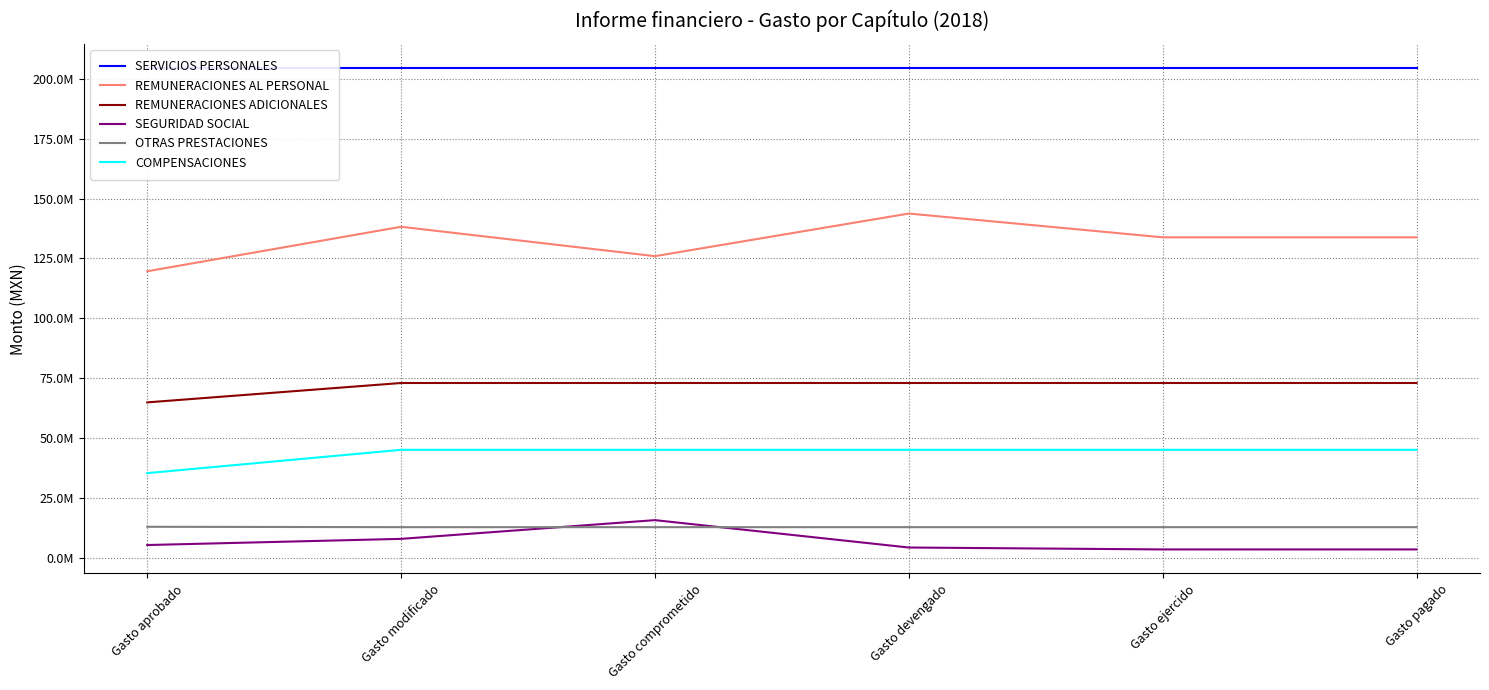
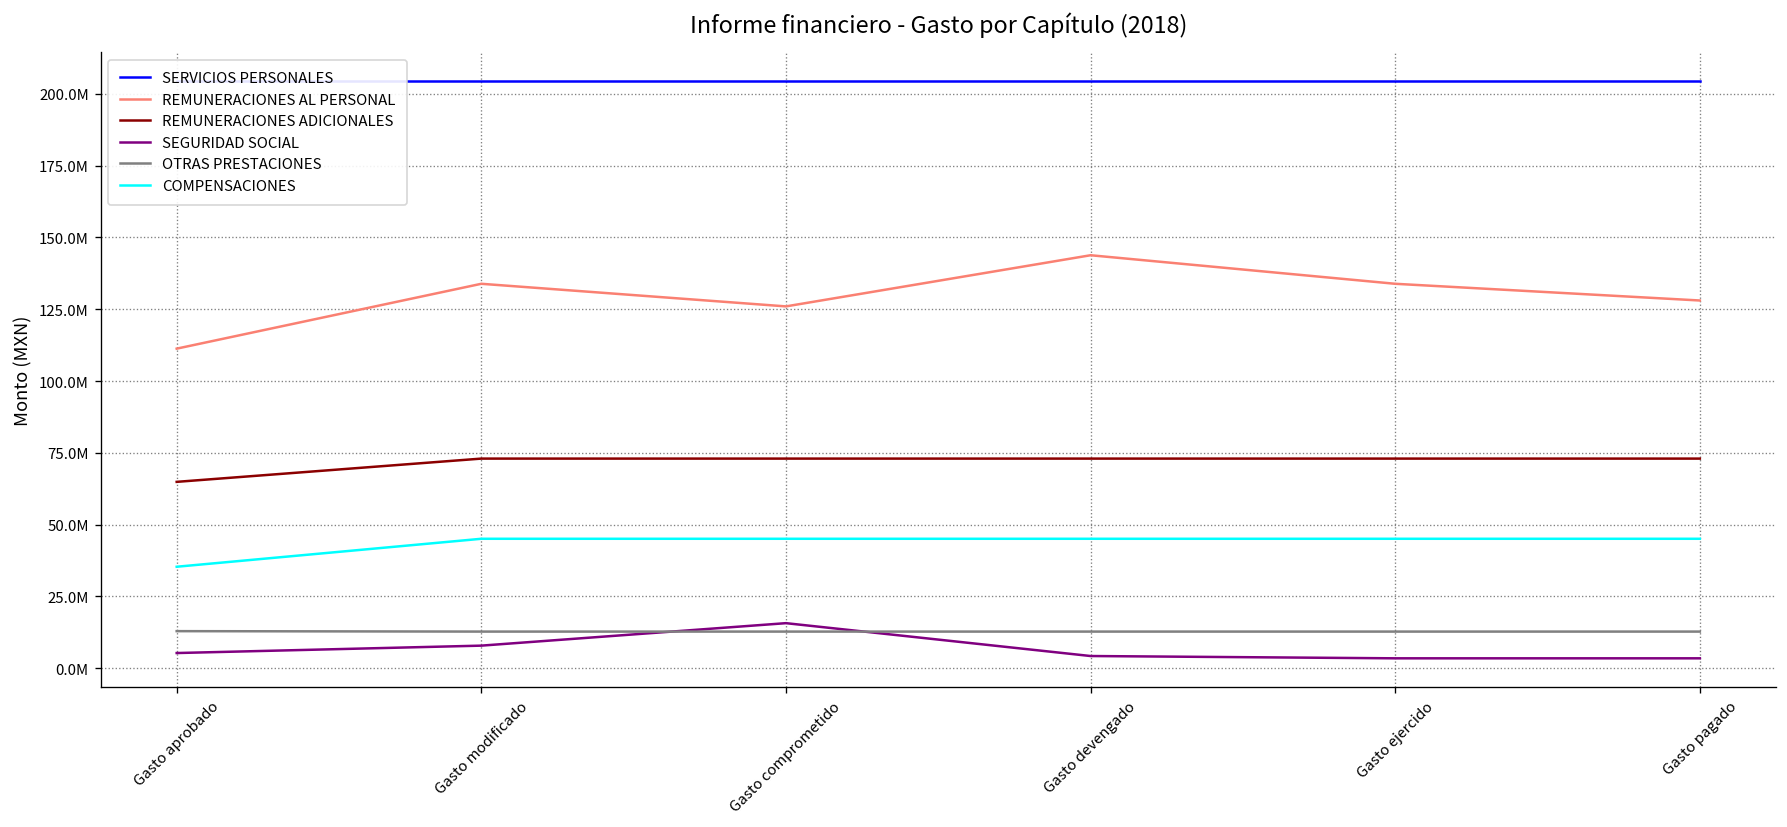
  {
    "SERVICIOS PERSONALES": {
      "Gasto modificado": 204000000,
      "Gasto comprometido": 204000000,
      "Gasto devengado": 204000000,
      "Gasto ejercido": 204000000,
      "Gasto pagado": 204000000
    },
    "REMUNERACIONES AL PERSONAL": {
-     "Gasto aprobado": 120000000,
-     "Gasto modificado": 138000000,
+     "Gasto aprobado": 111000000,
+     "Gasto modificado": 134000000,
      "Gasto comprometido": 126000000,
      "Gasto devengado": 144000000,
      "Gasto ejercido": 134000000,
-     "Gasto pagado": 134000000
+     "Gasto pagado": 128000000
    },
    "REMUNERACIONES ADICIONALES": {
      "Gasto aprobado": 65000000,
      "Gasto modificado": 73000000,
      "Gasto comprometido": 73000000,
      "Gasto devengado": 73000000,
      "Gasto ejercido": 73000000,
      "Gasto pagado": 73000000
    },
    "SEGURIDAD SOCIAL": {
      "Gasto aprobado": 5000000,
      "Gasto modificado": 8000000,
      "Gasto comprometido": 16000000,
      "Gasto devengado": 4000000,
      "Gasto ejercido": 3000000,
      "Gasto pagado": 3000000
    },
    "OTRAS PRESTACIONES": {
      "Gasto aprobado": 13000000,
      "Gasto modificado": 13000000,
      "Gasto comprometido": 13000000,
      "Gasto devengado": 13000000,
      "Gasto ejercido": 13000000,
      "Gasto pagado": 13000000
    },
    "COMPENSACIONES": {
      "Gasto aprobado": 35000000,
      "Gasto modificado": 45000000,
      "Gasto comprometido": 45000000,
      "Gasto devengado": 45000000,
      "Gasto ejercido": 45000000,
      "Gasto pagado": 45000000
    }
  }
